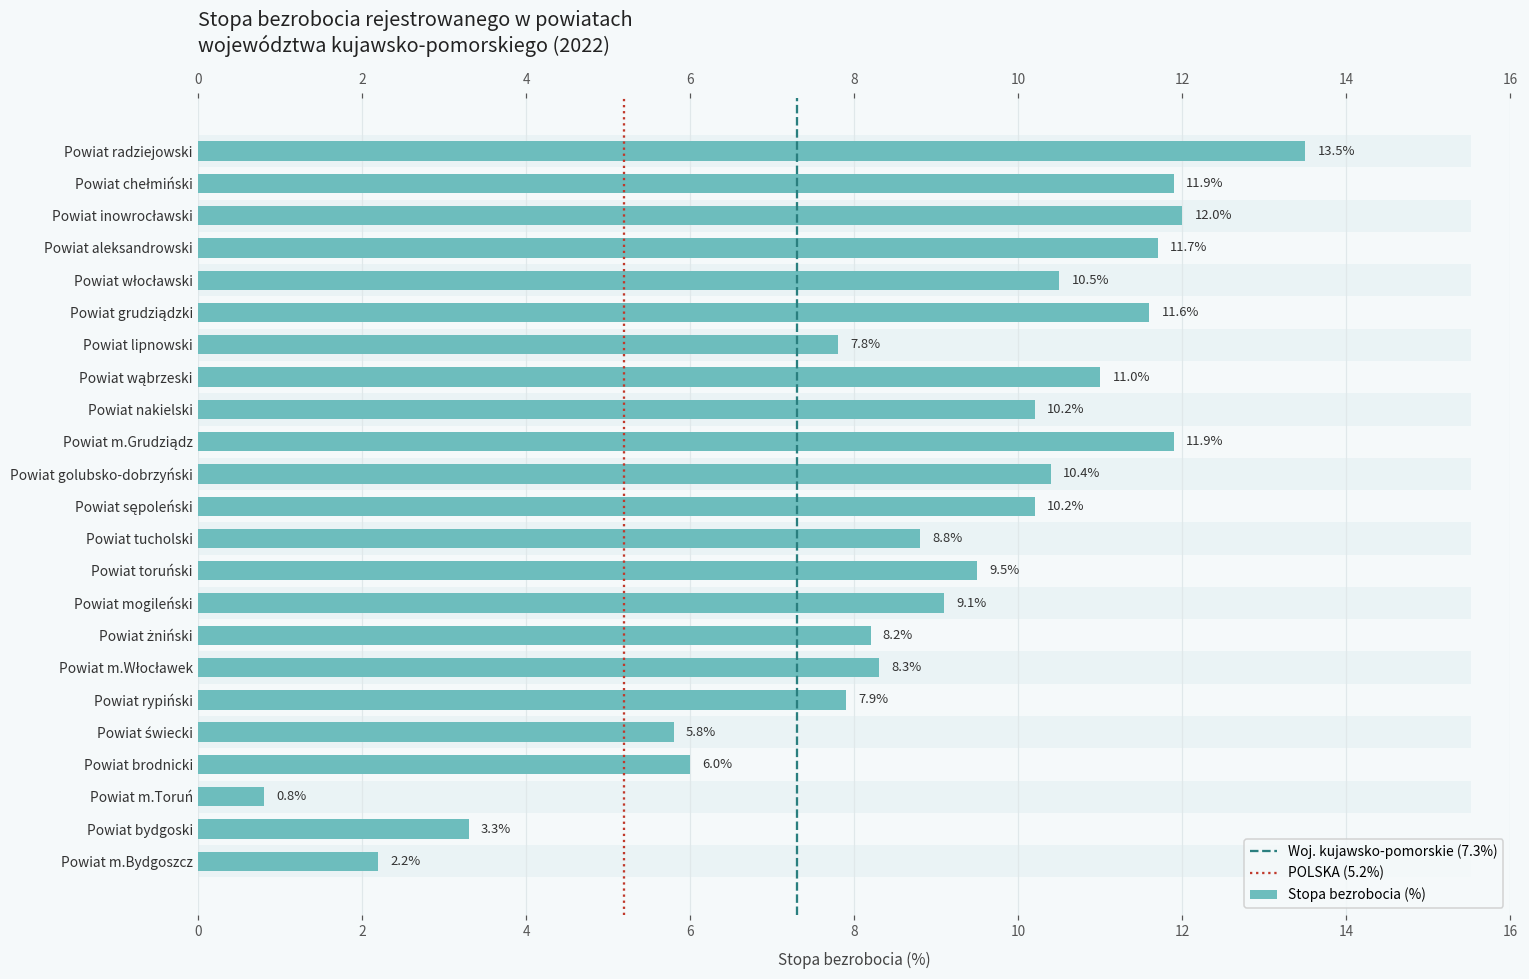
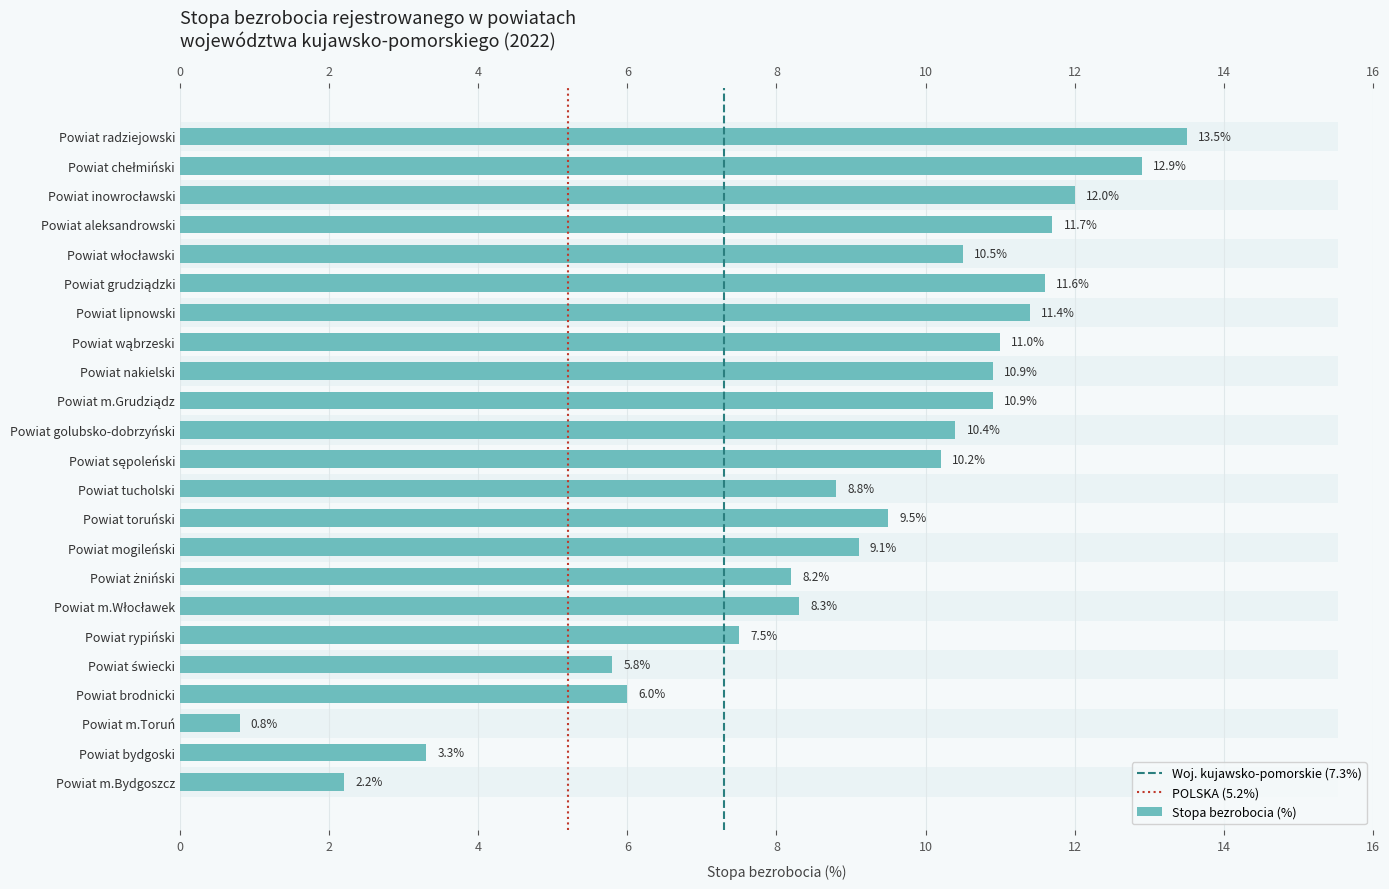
  {
    "Stopa bezrobocia (%)": {
-     "Powiat chełmiński": "11.9%",
-     "Powiat lipnowski": "7.8%",
-     "Powiat nakielski": "10.2%",
-     "Powiat m.Grudziądz": "11.9%",
-     "Powiat rypiński": "7.9%"
+     "Powiat chełmiński": "12.9%",
+     "Powiat lipnowski": "11.4%",
+     "Powiat nakielski": "10.9%",
+     "Powiat m.Grudziądz": "10.9%",
+     "Powiat rypiński": "7.5%"
    }
  }
